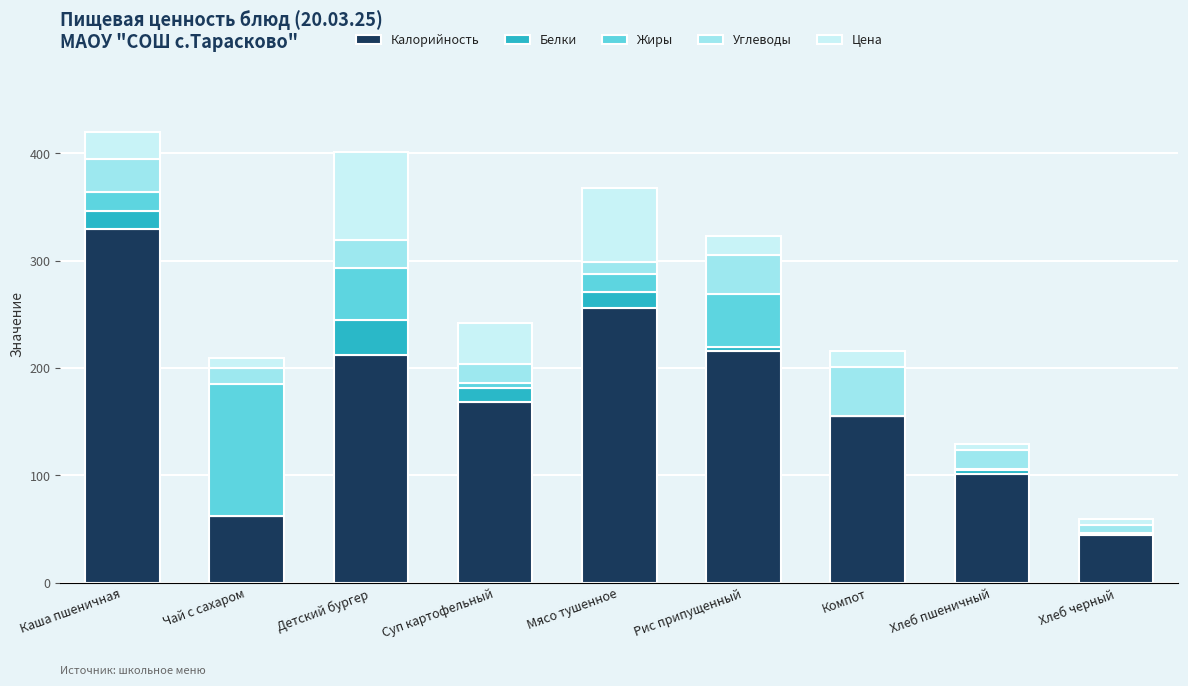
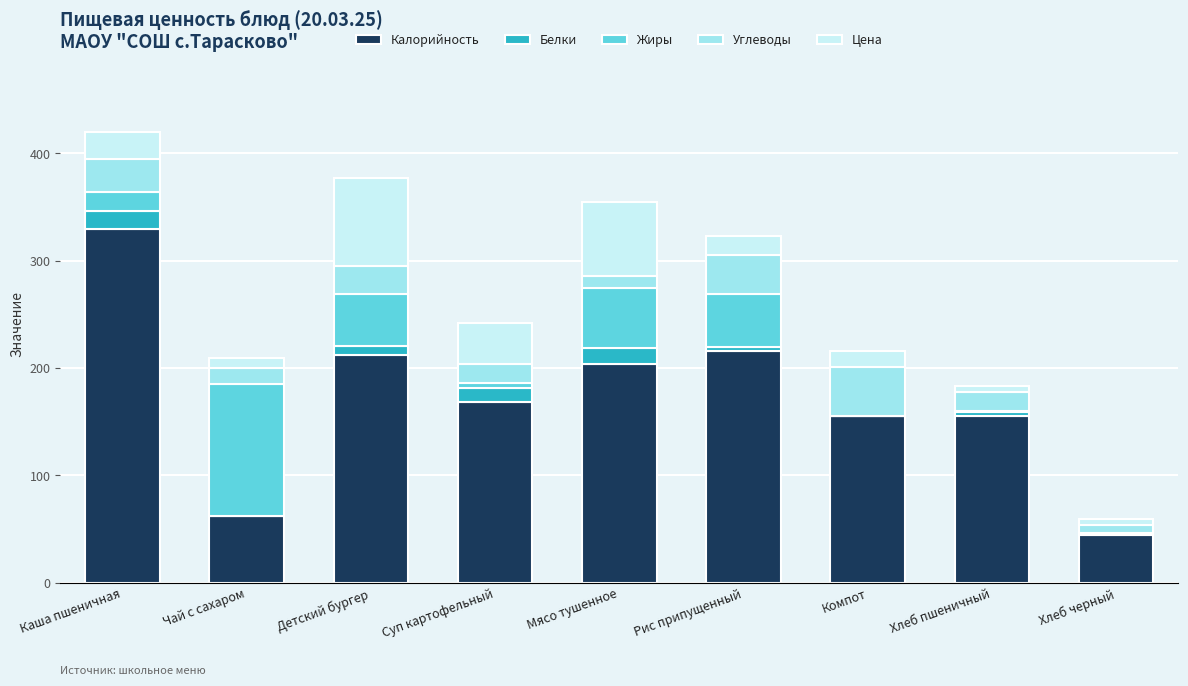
  {
    "Калорийность": {
      "Каша пшеничная": 330,
      "Чай с сахаром": 62,
      "Детский бургер": 212,
      "Суп картофельный": 168,
-     "Мясо тушенное": 256,
+     "Мясо тушенное": 204,
      "Рис припущенный": 216,
      "Компот": 155,
-     "Хлеб пшеничный": 101,
+     "Хлеб пшеничный": 155,
      "Хлеб черный": 44
    },
    "Белки": {
      "Каша пшеничная": 16,
      "Чай с сахаром": 0,
-     "Детский бургер": 33,
+     "Детский бургер": 9,
      "Суп картофельный": 13,
      "Мясо тушенное": 15,
      "Рис припущенный": 4,
      "Компот": 0,
      "Хлеб пшеничный": 4
    },
    "Жиры": {
      "Каша пшеничная": 18,
      "Чай с сахаром": 123,
      "Детский бургер": 48,
      "Суп картофельный": 5,
-     "Мясо тушенное": 17,
+     "Мясо тушенное": 56,
      "Рис припущенный": 49,
      "Компот": 0,
      "Хлеб черный": 0
    }
  }
